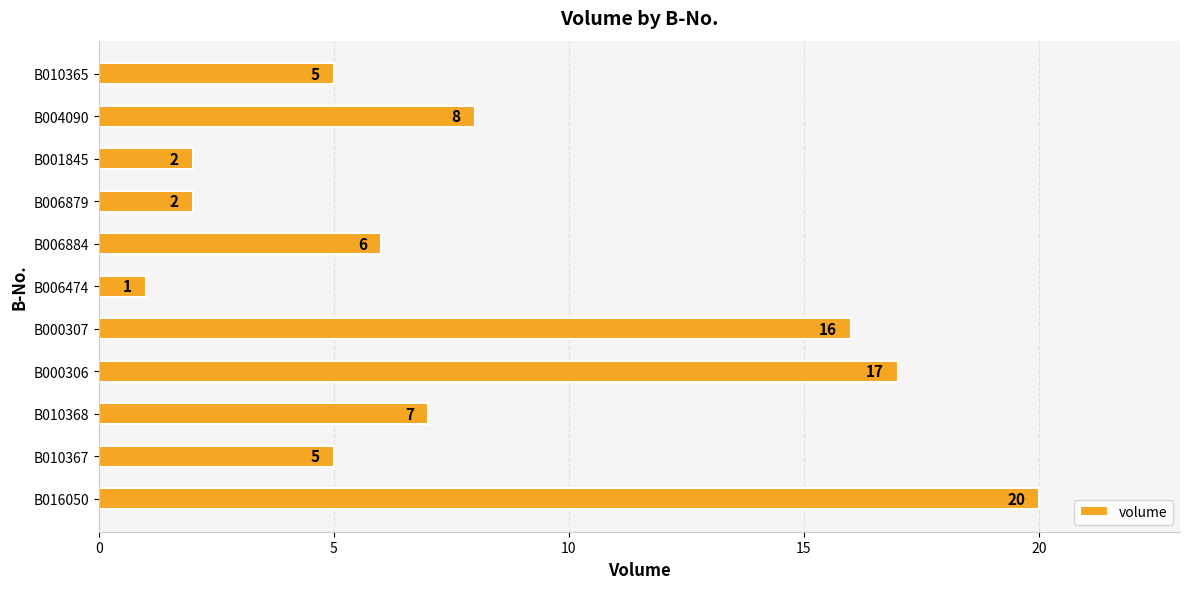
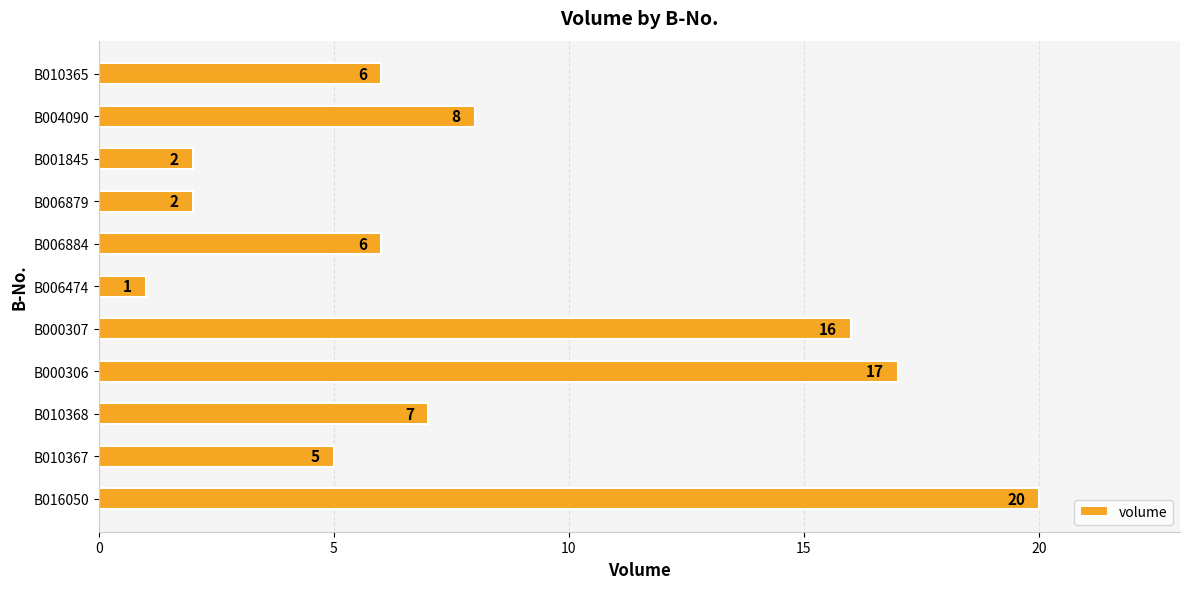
  {
-   "B010365": 5,
+   "B010365": 6,
    "B004090": 8,
    "B001845": 2,
    "B006879": 2,
    "B006884": 6,
    "B006474": 1,
    "B000307": 16,
    "B000306": 17,
    "B010368": 7,
    "B010367": 5,
    "B016050": 20
  }
